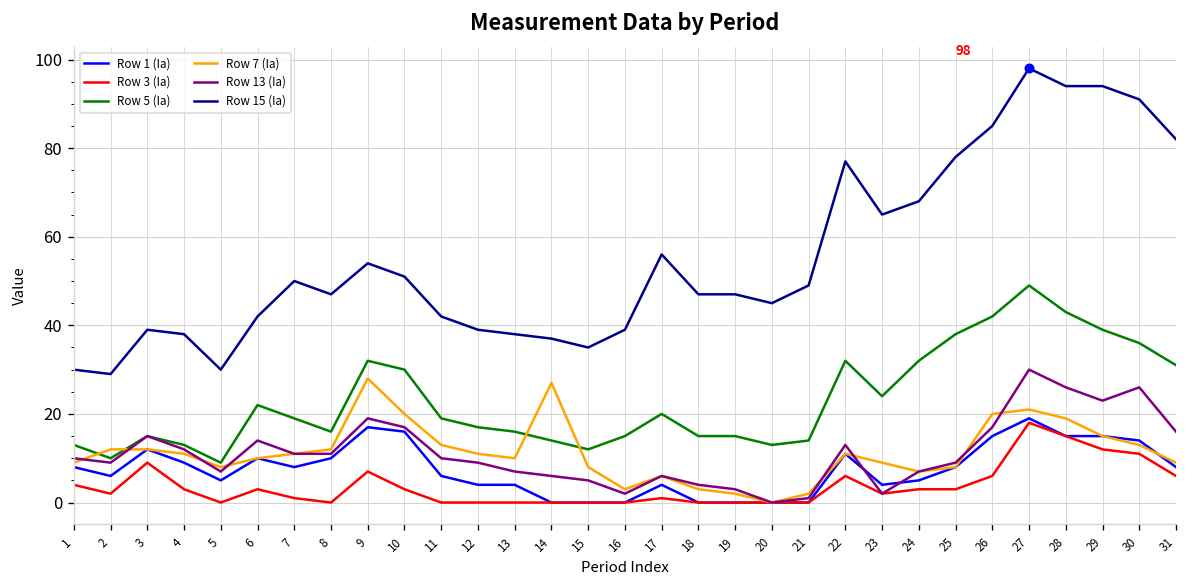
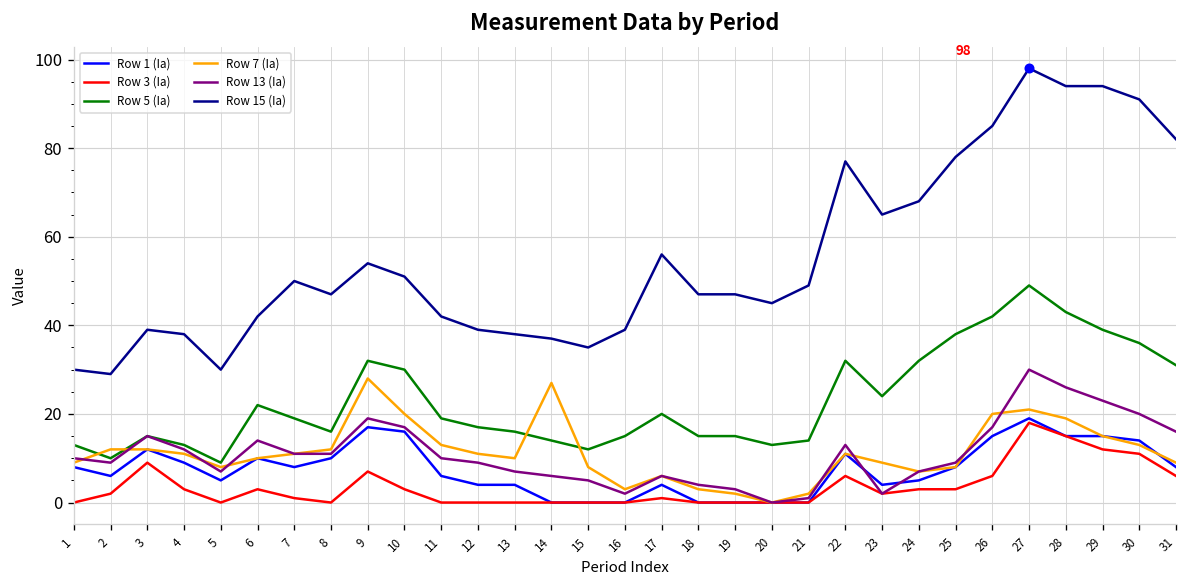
  {
    "Row 3 (Ia)": {
-     "1": 4,
+     "1": 0,
      "2": 2,
      "3": 9,
      "4": 3,
      "5": 0,
      "6": 3,
      "7": 1,
      "8": 0,
      "9": 7,
      "10": 3,
      "11": 0,
      "12": 0,
      "13": 0,
      "17": 1,
      "22": 6,
      "24": 3,
      "25": 3,
      "26": 6,
      "27": 18,
      "29": 12,
      "30": 11,
      "31": 6
    },
    "Row 5 (Ia)": {
      "1": 13,
      "2": 10,
      "4": 13,
      "5": 9,
      "6": 22,
      "7": 19,
      "8": 16,
      "9": 32,
      "10": 30,
      "11": 19,
      "12": 17,
      "13": 16,
      "14": 14,
      "15": 12,
      "16": 15,
      "17": 20,
      "18": 15,
      "19": 15,
      "20": 13,
      "21": 14,
      "22": 32,
      "23": 24,
      "24": 32,
      "25": 38,
      "26": 42,
      "27": 49,
      "28": 43,
      "29": 39,
      "30": 36,
      "31": 31
    },
    "Row 7 (Ia)": {
      "1": 9,
      "2": 12,
      "4": 11,
      "5": 8,
      "8": 12,
      "9": 28,
      "10": 20,
      "11": 13,
      "12": 11,
      "13": 10,
      "14": 27,
      "15": 8,
      "16": 3,
      "18": 3,
      "19": 2,
      "21": 2,
      "23": 9,
      "26": 20,
      "27": 21,
      "28": 19,
      "30": 13,
      "31": 9
    },
    "Row 13 (Ia)": {
      "1": 10,
      "2": 9,
      "4": 12,
      "5": 7,
      "6": 14,
      "8": 11,
      "9": 19,
      "10": 17,
      "11": 10,
      "12": 9,
      "13": 7,
      "14": 6,
      "15": 5,
      "16": 2,
      "18": 4,
      "19": 3,
      "21": 1,
      "22": 13,
      "25": 9,
      "26": 17,
      "27": 30,
      "28": 26,
      "29": 23,
-     "30": 26,
+     "30": 20,
      "31": 16
    },
    "Row 15 (Ia)": {
      "1": 30,
      "2": 29,
      "3": 39,
      "4": 38,
      "5": 30,
      "6": 42,
      "7": 50,
      "8": 47,
      "9": 54,
      "10": 51,
      "11": 42,
      "12": 39,
      "13": 38,
      "14": 37,
      "15": 35,
      "16": 39,
      "17": 56,
      "18": 47,
      "19": 47,
      "20": 45,
      "21": 49,
      "22": 77,
      "23": 65,
      "24": 68,
      "25": 78,
      "26": 85,
      "28": 94,
      "29": 94,
      "30": 91,
      "31": 82
    }
  }
